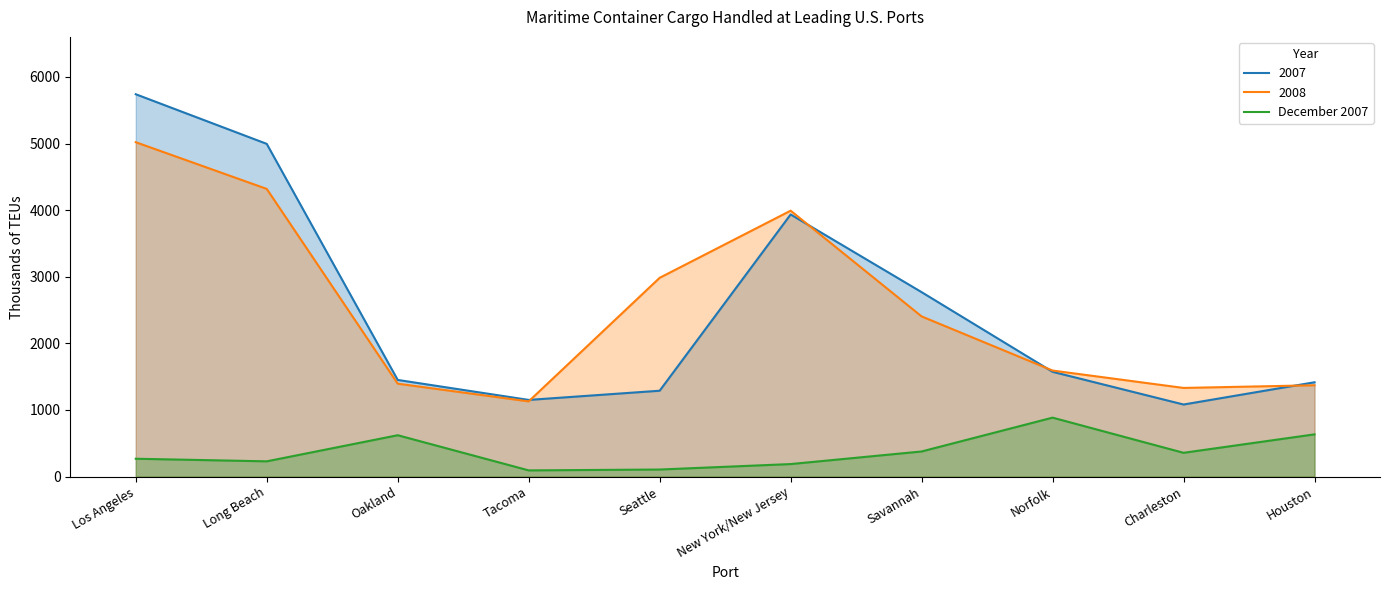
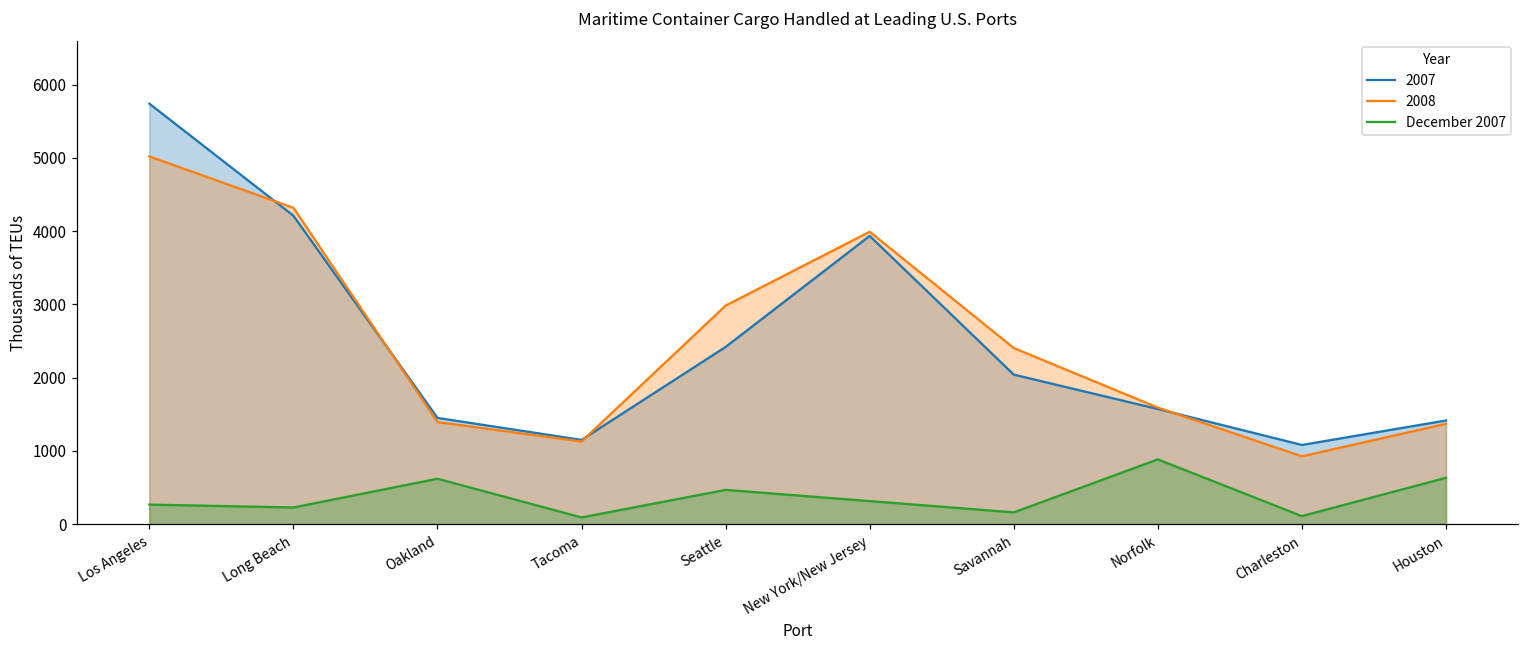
  {
    "2007": {
      "Los Angeles": 5700,
-     "Long Beach": 5000,
+     "Long Beach": 4200,
      "Oakland": 1500,
-     "Seattle": 1300,
+     "Seattle": 2400,
      "New York/New Jersey": 3900,
-     "Savannah": 2800,
+     "Savannah": 2000,
      "Charleston": 1100,
      "Houston": 1400
    },
    "2008": {
      "Los Angeles": 5000,
      "Long Beach": 4300,
      "Oakland": 1400,
      "Seattle": 3000,
      "New York/New Jersey": 4000,
      "Savannah": 2400,
-     "Charleston": 1300,
+     "Charleston": 900,
      "Houston": 1400
    },
    "December 2007": {
      "Los Angeles": 300,
      "Long Beach": 200,
      "Oakland": 600,
      "Tacoma": 100,
-     "Seattle": 100,
-     "New York/New Jersey": 200,
-     "Savannah": 400,
+     "Seattle": 500,
+     "New York/New Jersey": 300,
+     "Savannah": 200,
      "Norfolk": 900,
-     "Charleston": 400,
+     "Charleston": 100,
      "Houston": 600
    }
  }
